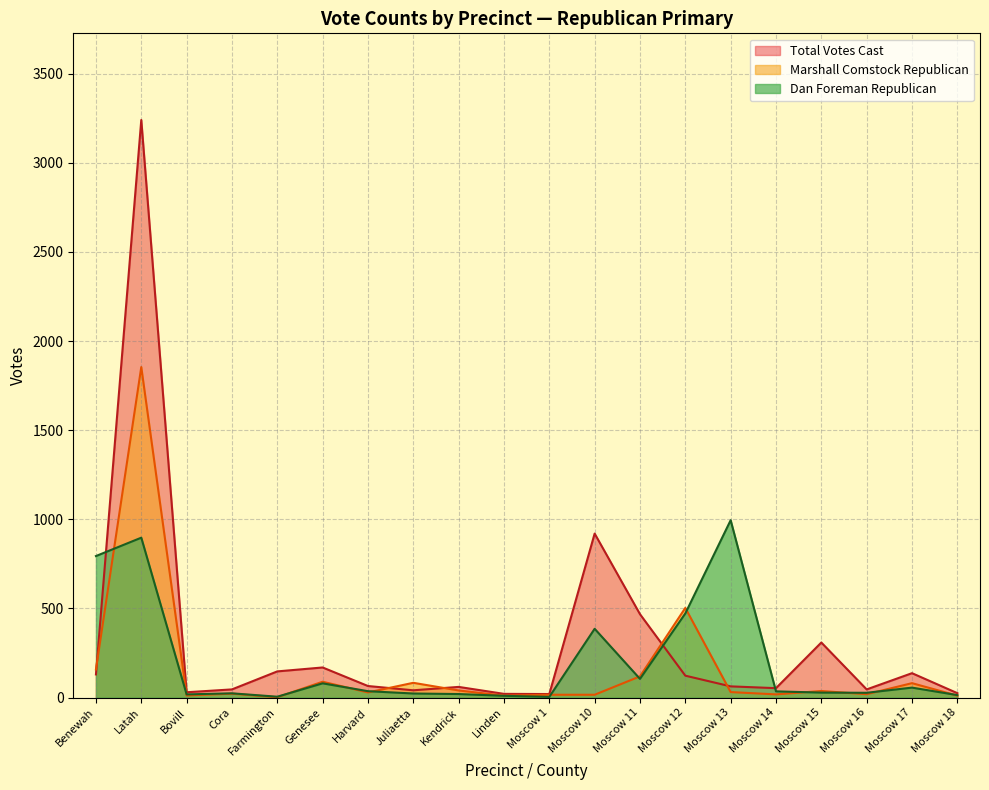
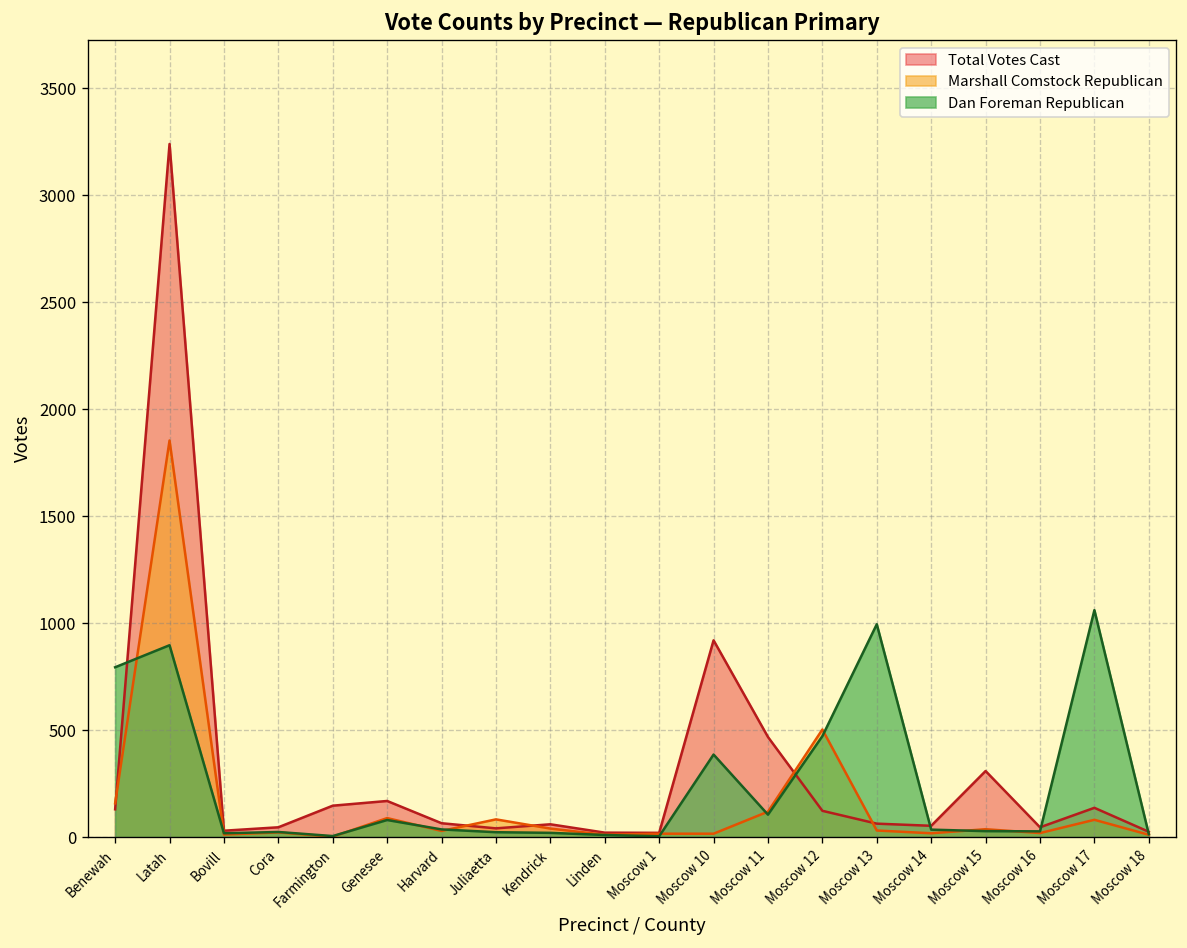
  {
    "Total Votes Cast": {
      "Benewah": 130,
      "Latah": 3240,
      "Cora": 50,
      "Farmington": 150,
      "Genesee": 170,
      "Harvard": 70,
      "Juliaetta": 40,
      "Kendrick": 60,
      "Moscow 10": 920,
      "Moscow 11": 470,
      "Moscow 12": 120,
      "Moscow 13": 60,
      "Moscow 14": 50,
      "Moscow 15": 310,
      "Moscow 16": 50,
      "Moscow 17": 140
    },
    "Marshall Comstock Republican": {
      "Benewah": 160,
      "Latah": 1850,
      "Juliaetta": 80,
      "Kendrick": 40,
      "Moscow 10": 20,
      "Moscow 12": 500,
      "Moscow 13": 30,
      "Moscow 14": 20,
      "Moscow 17": 80
    },
    "Dan Foreman Republican": {
      "Benewah": 790,
      "Latah": 900,
      "Juliaetta": 20,
      "Kendrick": 20,
      "Moscow 10": 390,
      "Moscow 12": 470,
      "Moscow 13": 1000,
      "Moscow 14": 40,
-     "Moscow 17": 60
+     "Moscow 17": 1060
    }
  }
